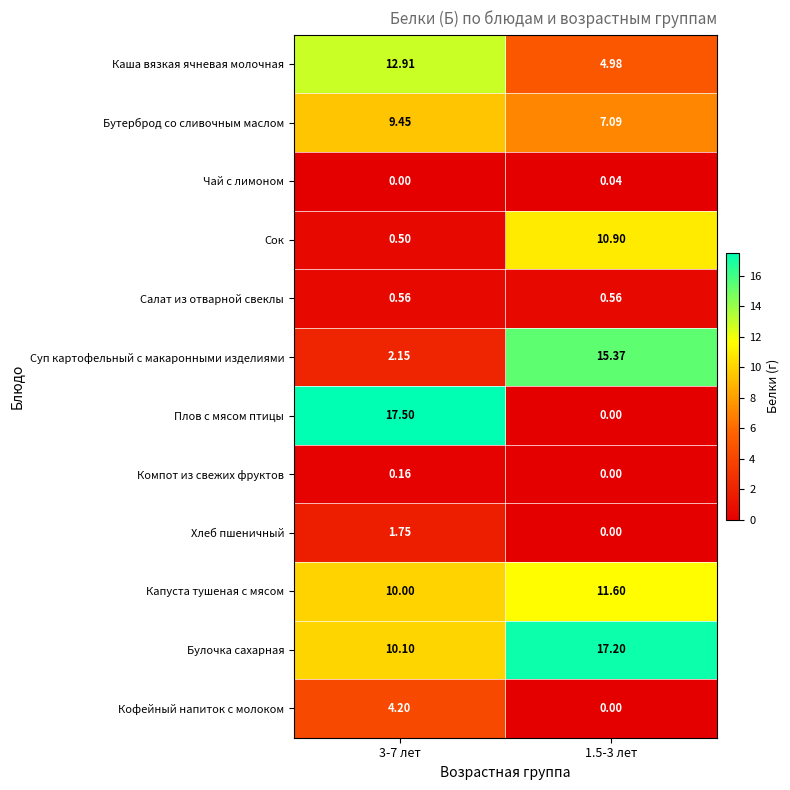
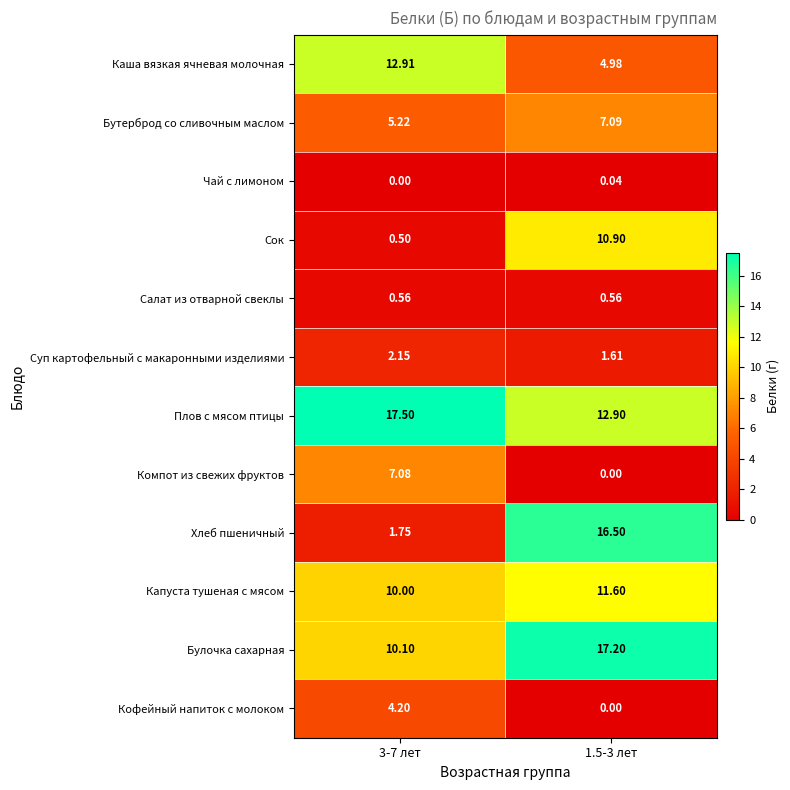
  {
    "Каша вязкая ячневая молочная": {
      "3-7 лет": 12.91,
      "1.5-3 лет": 4.98
    },
    "Бутерброд со сливочным маслом": {
-     "3-7 лет": 9.45,
+     "3-7 лет": 5.22,
      "1.5-3 лет": 7.09
    },
    "Чай с лимоном": {
      "3-7 лет": 0.00,
      "1.5-3 лет": 0.04
    },
    "Сок": {
      "3-7 лет": 0.50,
      "1.5-3 лет": 10.90
    },
    "Салат из отварной свеклы": {
      "3-7 лет": 0.56,
      "1.5-3 лет": 0.56
    },
    "Суп картофельный с макаронными изделиями": {
      "3-7 лет": 2.15,
-     "1.5-3 лет": 15.37
+     "1.5-3 лет": 1.61
    },
    "Плов с мясом птицы": {
      "3-7 лет": 17.50,
-     "1.5-3 лет": 0.00
+     "1.5-3 лет": 12.90
    },
    "Компот из свежих фруктов": {
-     "3-7 лет": 0.16,
+     "3-7 лет": 7.08,
      "1.5-3 лет": 0.00
    },
    "Хлеб пшеничный": {
      "3-7 лет": 1.75,
-     "1.5-3 лет": 0.00
+     "1.5-3 лет": 16.50
    },
    "Капуста тушеная с мясом": {
      "3-7 лет": 10.00,
      "1.5-3 лет": 11.60
    },
    "Булочка сахарная": {
      "3-7 лет": 10.10,
      "1.5-3 лет": 17.20
    },
    "Кофейный напиток с молоком": {
      "3-7 лет": 4.20,
      "1.5-3 лет": 0.00
    }
  }
